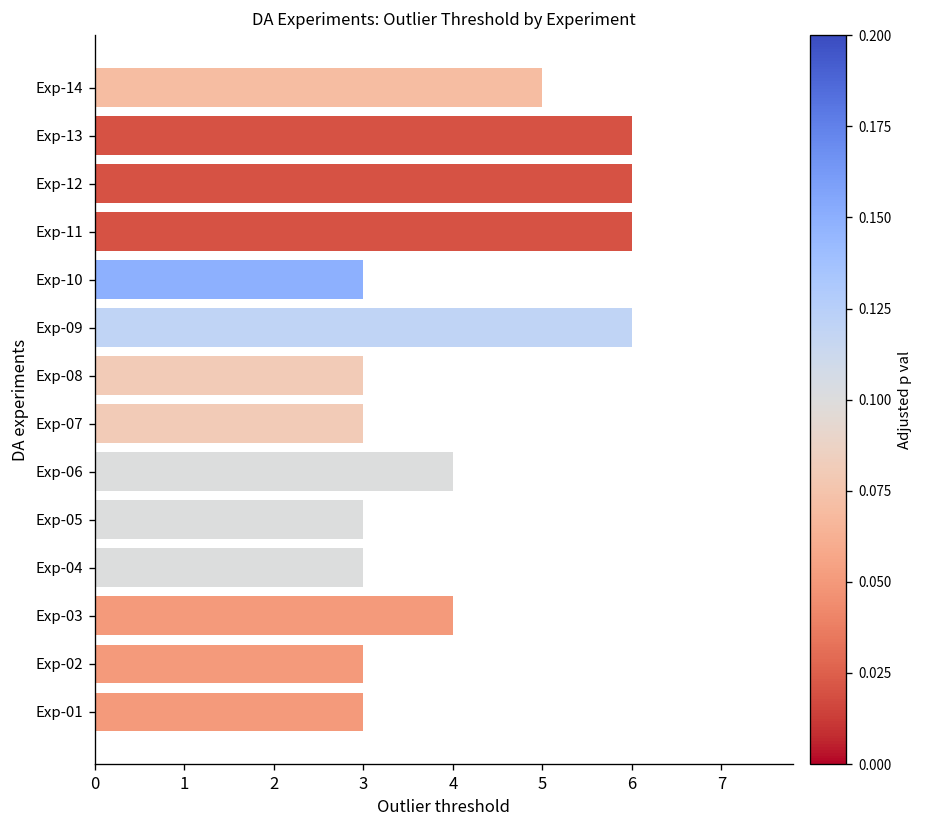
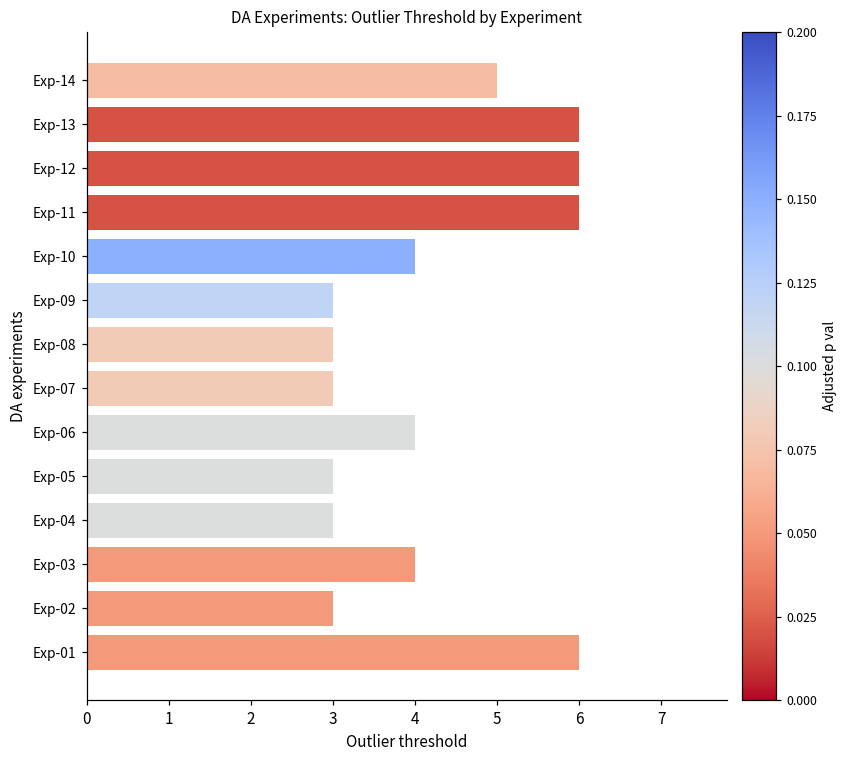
  {
    "Exp-14": 5,
    "Exp-13": 6,
    "Exp-12": 6,
    "Exp-11": 6,
-   "Exp-10": 3,
-   "Exp-09": 6,
+   "Exp-10": 4,
+   "Exp-09": 3,
    "Exp-08": 3,
    "Exp-07": 3,
    "Exp-06": 4,
    "Exp-05": 3,
    "Exp-04": 3,
    "Exp-03": 4,
    "Exp-02": 3,
-   "Exp-01": 3
+   "Exp-01": 6
  }
